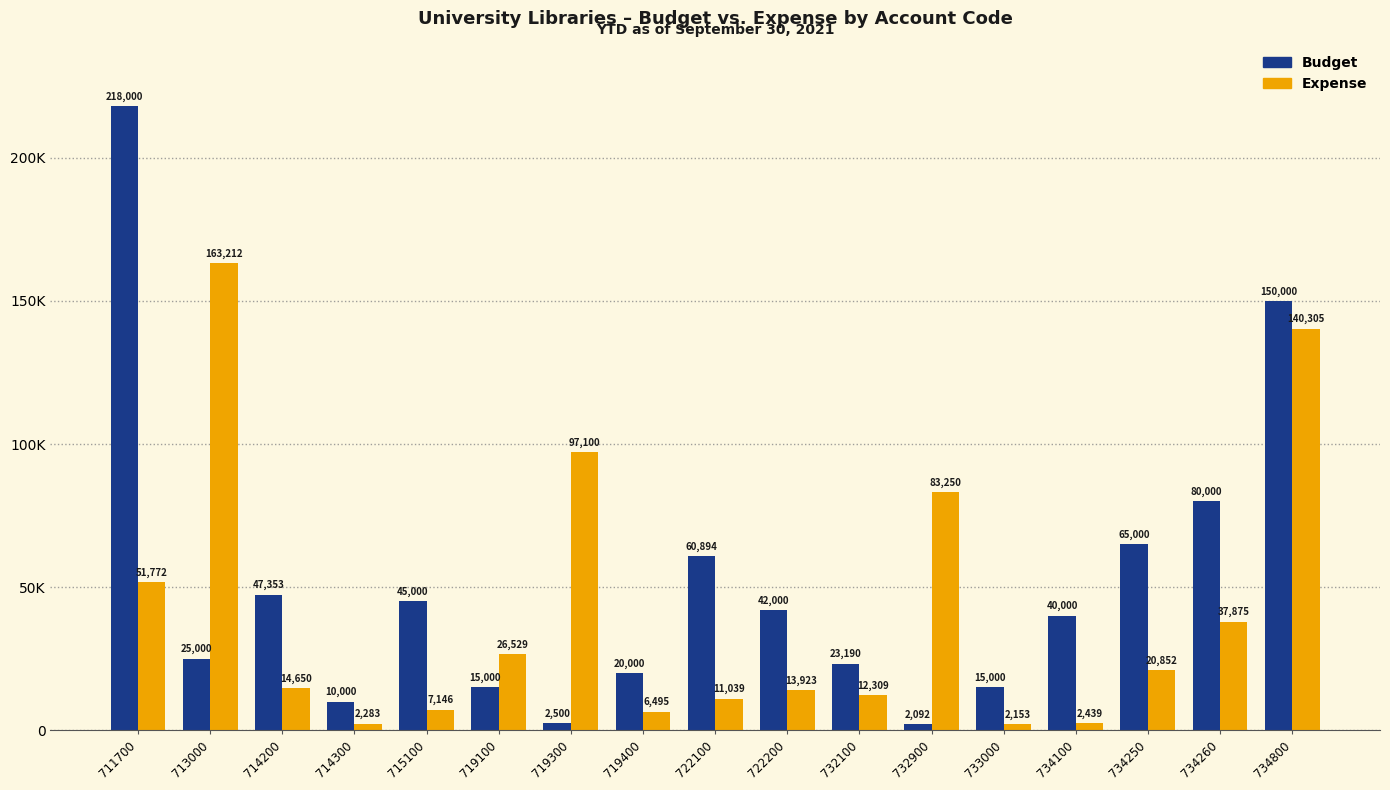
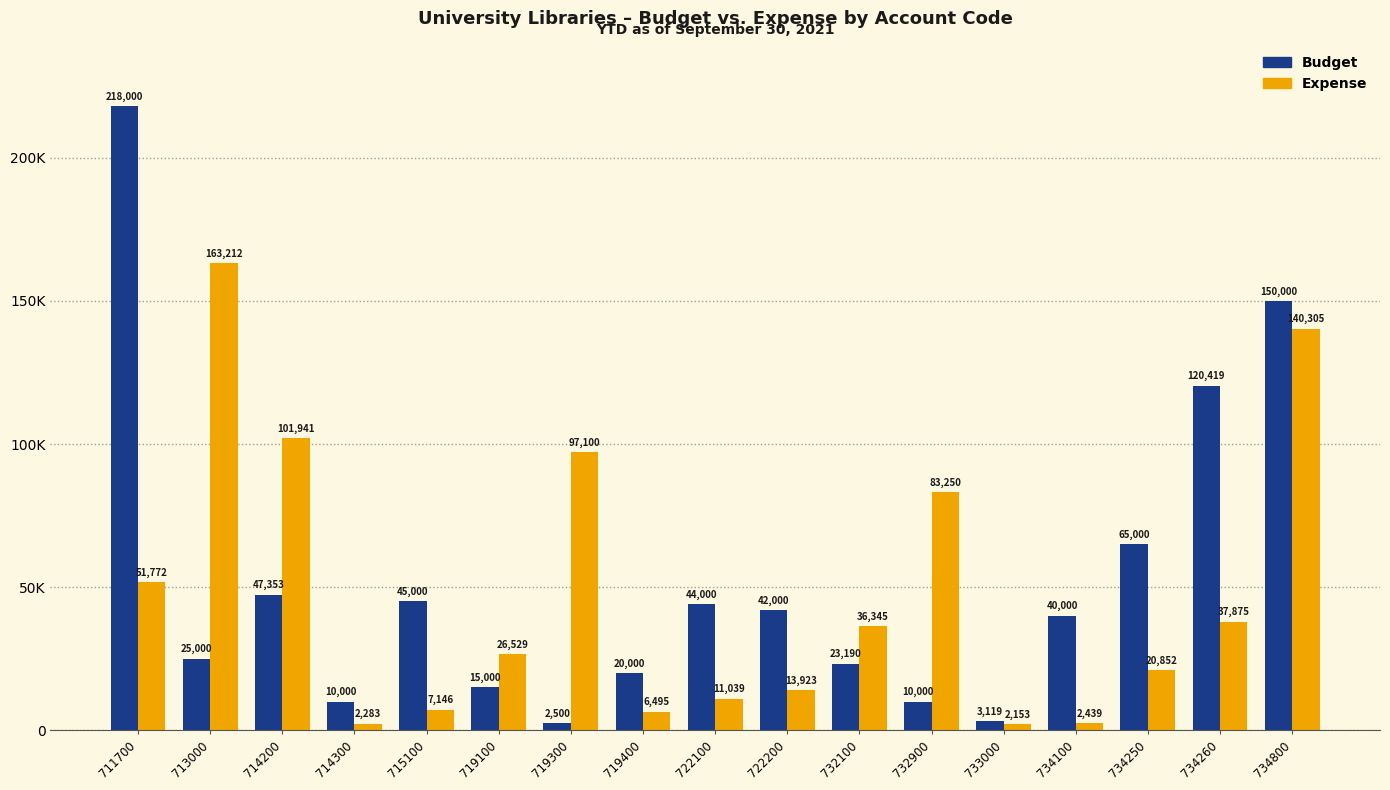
  {
    "Budget": {
      "711700": "218,000",
      "713000": "25,000",
      "714200": "47,353",
      "714300": "10,000",
      "715100": "45,000",
      "719100": "15,000",
      "719300": "2,500",
      "719400": "20,000",
-     "722100": "60,894",
+     "722100": "44,000",
      "722200": "42,000",
      "732100": "23,190",
-     "732900": "2,092",
-     "733000": "15,000",
+     "732900": "10,000",
+     "733000": "3,119",
      "734100": "40,000",
      "734250": "65,000",
-     "734260": "80,000",
+     "734260": "120,419",
      "734800": "150,000"
    },
    "Expense": {
      "711700": "51,772",
      "713000": "163,212",
-     "714200": "14,650",
+     "714200": "101,941",
      "714300": "2,283",
      "715100": "7,146",
      "719100": "26,529",
      "719300": "97,100",
      "719400": "6,495",
      "722100": "11,039",
      "722200": "13,923",
-     "732100": "12,309",
+     "732100": "36,345",
      "732900": "83,250",
      "733000": "2,153",
      "734100": "2,439",
      "734250": "20,852",
      "734260": "37,875",
      "734800": "140,305"
    }
  }
